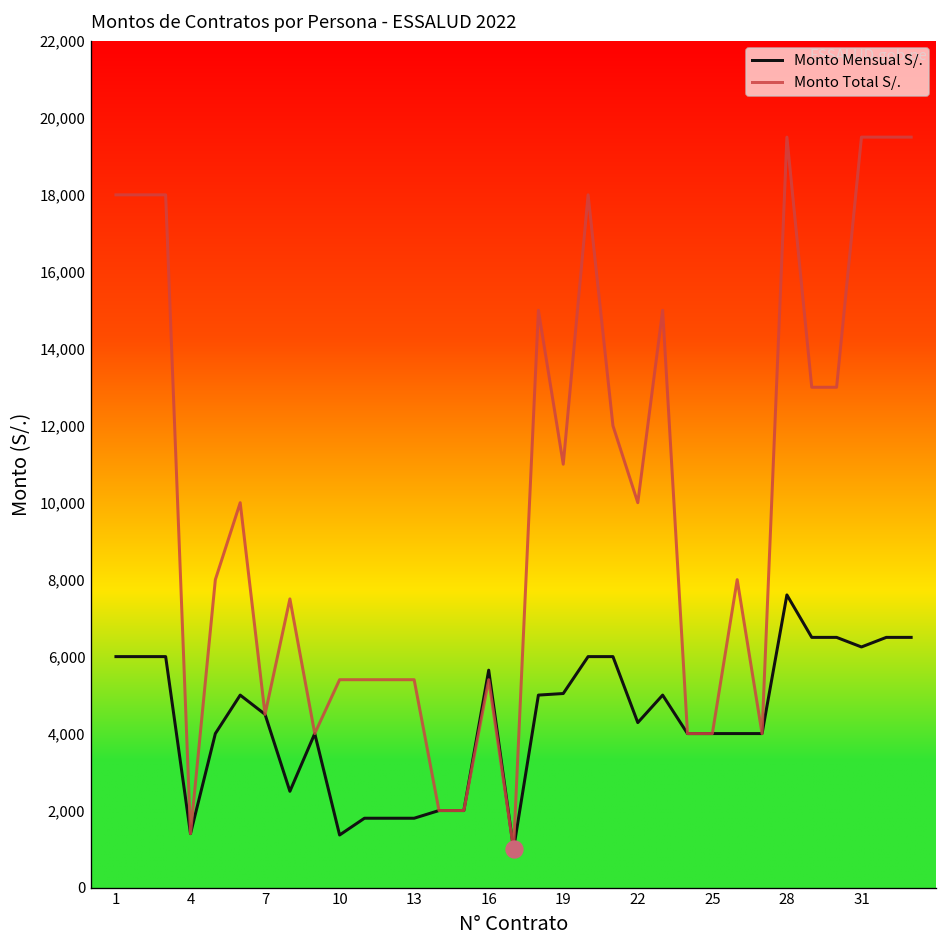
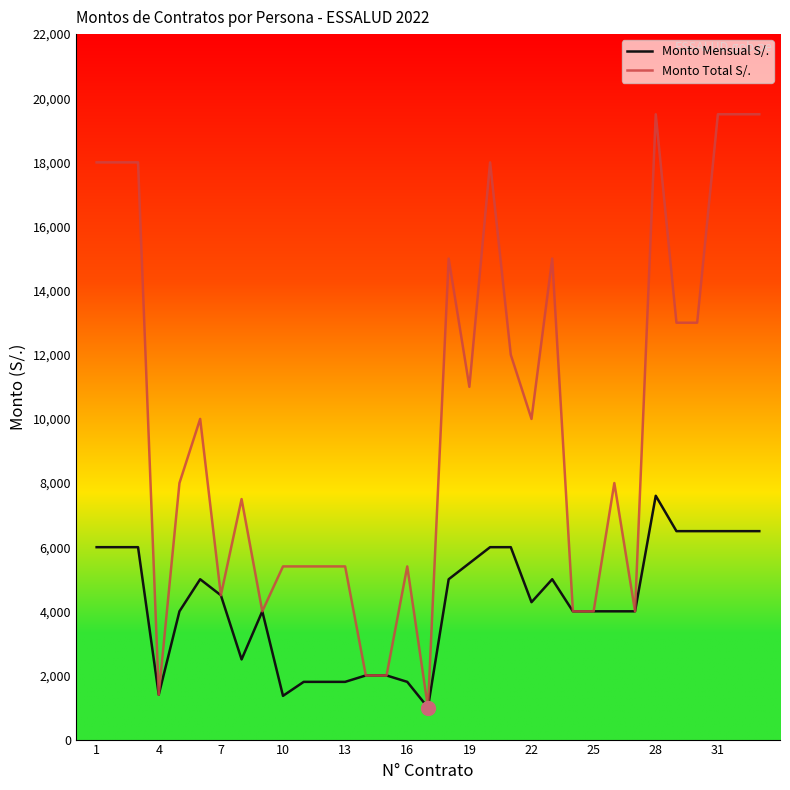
  {
    "Monto Mensual S/.": {
      "1": "6,000",
      "10": "1,400",
      "13": "1,800",
-     "16": "5,600",
-     "19": "5,000",
+     "16": "1,800",
+     "19": "5,500",
      "22": "4,300",
      "28": "7,600",
-     "31": "6,300"
+     "31": "6,500"
    }
  }
